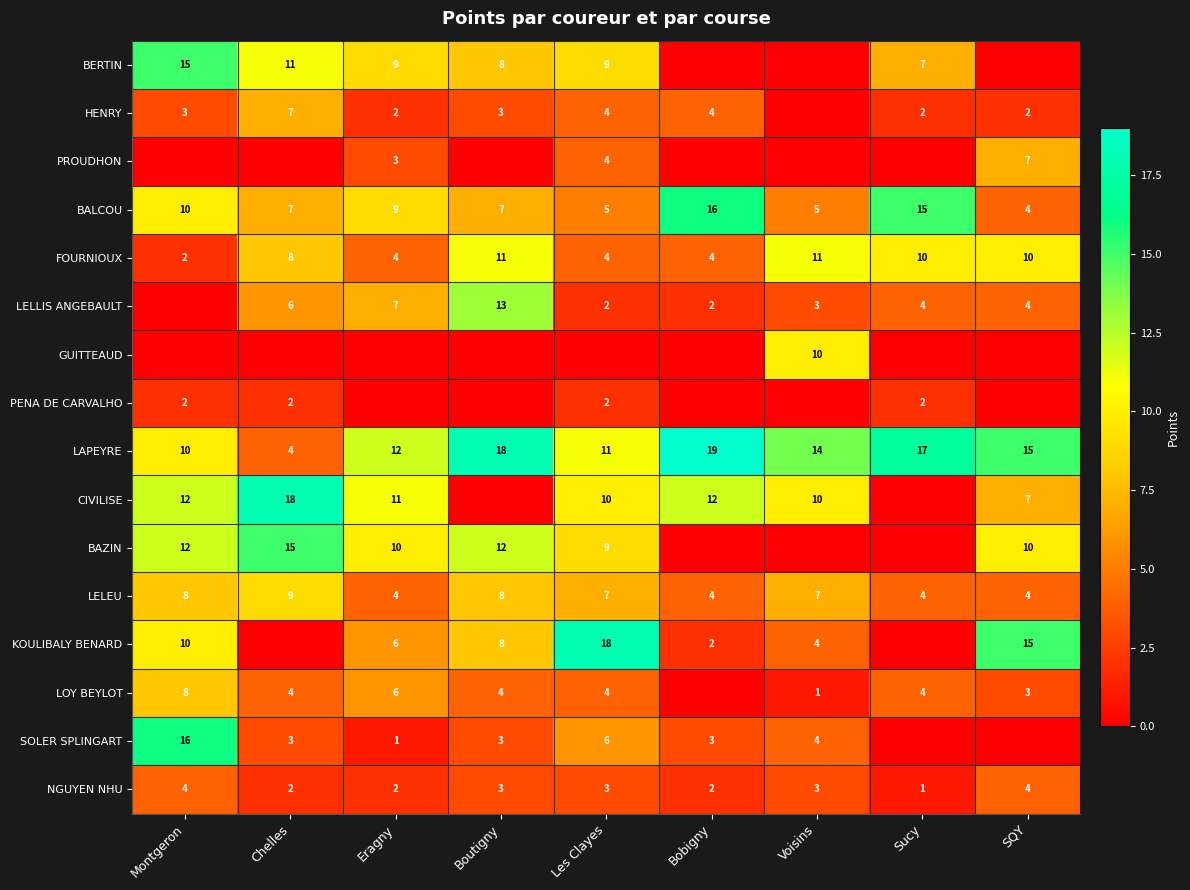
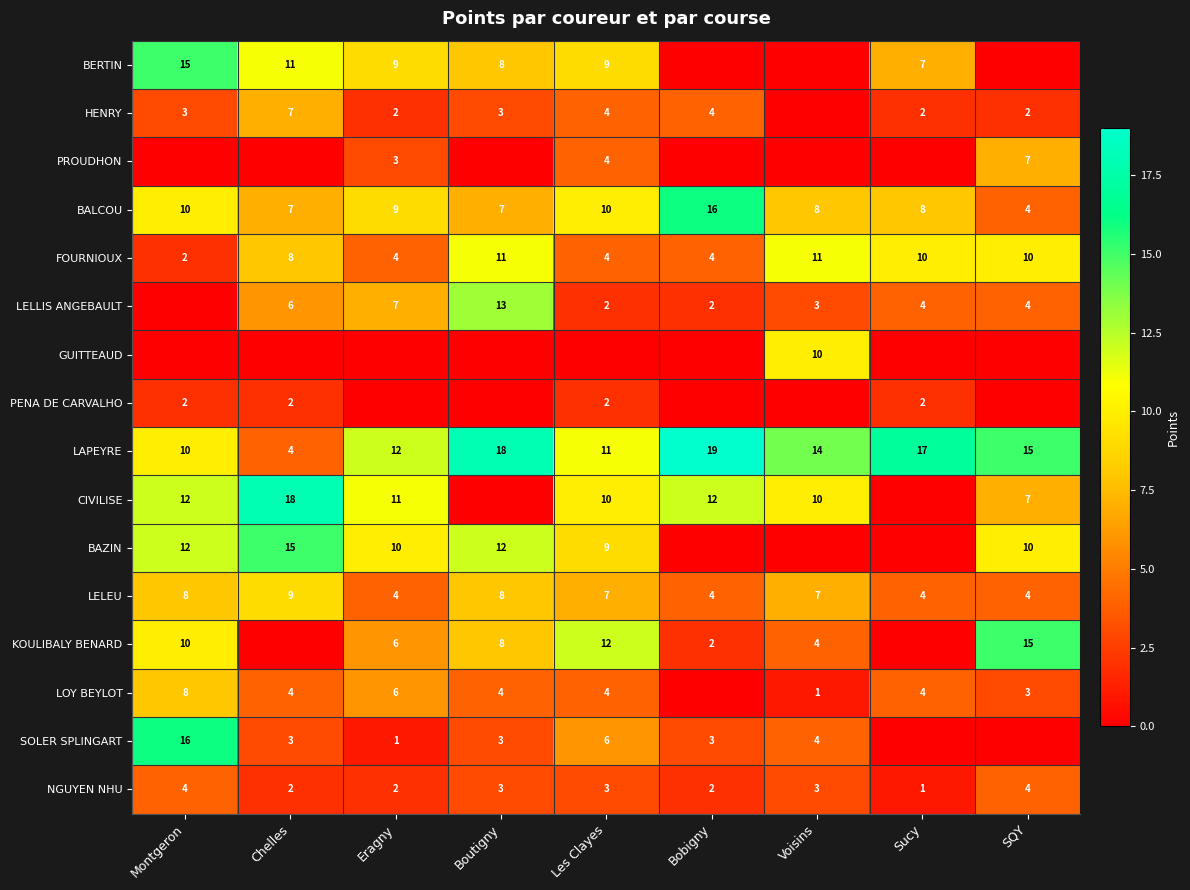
  {
    "BERTIN": {
      "Montgeron": 15,
      "Chelles": 11,
      "Eragny": 9,
      "Boutigny": 8,
      "Les Clayes": 9,
      "Sucy": 7
    },
    "HENRY": {
      "Montgeron": 3,
      "Chelles": 7,
      "Eragny": 2,
      "Boutigny": 3,
      "Les Clayes": 4,
      "Bobigny": 4,
      "Sucy": 2,
      "SQY": 2
    },
    "PROUDHON": {
      "Eragny": 3,
      "Les Clayes": 4,
      "SQY": 7
    },
    "BALCOU": {
      "Montgeron": 10,
      "Chelles": 7,
      "Eragny": 9,
      "Boutigny": 7,
-     "Les Clayes": 5,
+     "Les Clayes": 10,
      "Bobigny": 16,
-     "Voisins": 5,
-     "Sucy": 15,
+     "Voisins": 8,
+     "Sucy": 8,
      "SQY": 4
    },
    "FOURNIOUX": {
      "Montgeron": 2,
      "Chelles": 8,
      "Eragny": 4,
      "Boutigny": 11,
      "Les Clayes": 4,
      "Bobigny": 4,
      "Voisins": 11,
      "Sucy": 10,
      "SQY": 10
    },
    "LELLIS ANGEBAULT": {
      "Chelles": 6,
      "Eragny": 7,
      "Boutigny": 13,
      "Les Clayes": 2,
      "Bobigny": 2,
      "Voisins": 3,
      "Sucy": 4,
      "SQY": 4
    },
    "GUITTEAUD": {
      "Voisins": 10
    },
    "PENA DE CARVALHO": {
      "Montgeron": 2,
      "Chelles": 2,
      "Les Clayes": 2,
      "Sucy": 2
    },
    "LAPEYRE": {
      "Montgeron": 10,
      "Chelles": 4,
      "Eragny": 12,
      "Boutigny": 18,
      "Les Clayes": 11,
      "Bobigny": 19,
      "Voisins": 14,
      "Sucy": 17,
      "SQY": 15
    },
    "CIVILISE": {
      "Montgeron": 12,
      "Chelles": 18,
      "Eragny": 11,
      "Les Clayes": 10,
      "Bobigny": 12,
      "Voisins": 10,
      "SQY": 7
    },
    "BAZIN": {
      "Montgeron": 12,
      "Chelles": 15,
      "Eragny": 10,
      "Boutigny": 12,
      "Les Clayes": 9,
      "SQY": 10
    },
    "LELEU": {
      "Montgeron": 8,
      "Chelles": 9,
      "Eragny": 4,
      "Boutigny": 8,
      "Les Clayes": 7,
      "Bobigny": 4,
      "Voisins": 7,
      "Sucy": 4,
      "SQY": 4
    },
    "KOULIBALY BENARD": {
      "Montgeron": 10,
      "Eragny": 6,
      "Boutigny": 8,
-     "Les Clayes": 18,
+     "Les Clayes": 12,
      "Bobigny": 2,
      "Voisins": 4,
      "SQY": 15
    },
    "LOY BEYLOT": {
      "Montgeron": 8,
      "Chelles": 4,
      "Eragny": 6,
      "Boutigny": 4,
      "Les Clayes": 4,
      "Voisins": 1,
      "Sucy": 4,
      "SQY": 3
    },
    "SOLER SPLINGART": {
      "Montgeron": 16,
      "Chelles": 3,
      "Eragny": 1,
      "Boutigny": 3,
      "Les Clayes": 6,
      "Bobigny": 3,
      "Voisins": 4
    },
    "NGUYEN NHU": {
      "Montgeron": 4,
      "Chelles": 2,
      "Eragny": 2,
      "Boutigny": 3,
      "Les Clayes": 3,
      "Bobigny": 2,
      "Voisins": 3,
      "Sucy": 1,
      "SQY": 4
    }
  }
